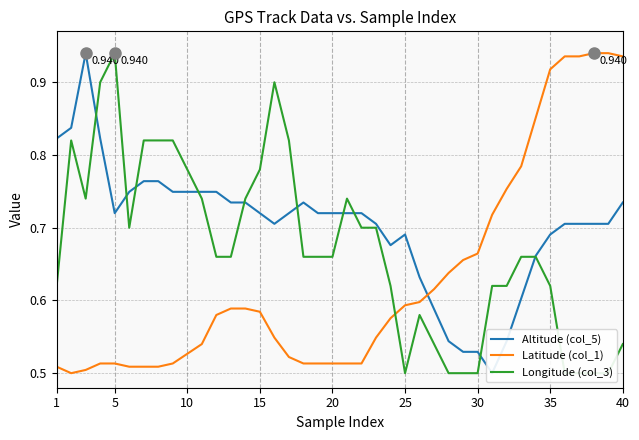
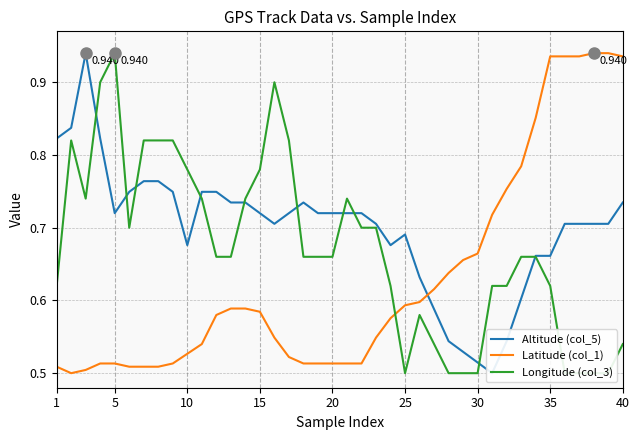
  {
    "Altitude (col_5)": {
      "1": 0.82,
      "5": 0.72,
-     "10": 0.75,
+     "10": 0.68,
      "15": 0.72,
      "20": 0.72,
      "25": 0.69,
-     "30": 0.53,
-     "35": 0.69,
+     "30": 0.51,
+     "35": 0.66,
      "40": 0.73
    },
    "Latitude (col_1)": {
      "1": 0.51,
      "5": 0.51,
      "10": 0.53,
      "15": 0.58,
      "20": 0.51,
      "25": 0.59,
      "30": 0.66,
-     "35": 0.92
+     "35": 0.94
    },
    "Longitude (col_3)": {
      "1": 0.62,
      "10": 0.78,
      "15": 0.78,
      "20": 0.66,
      "25": 0.50,
      "30": 0.50,
      "35": 0.62,
      "40": 0.54
    }
  }
